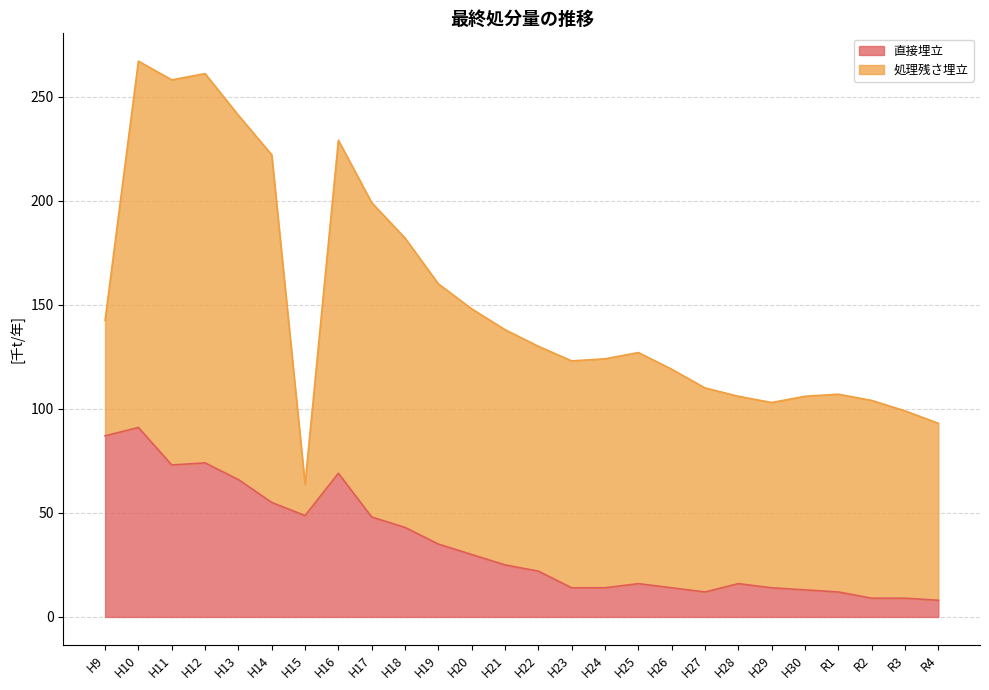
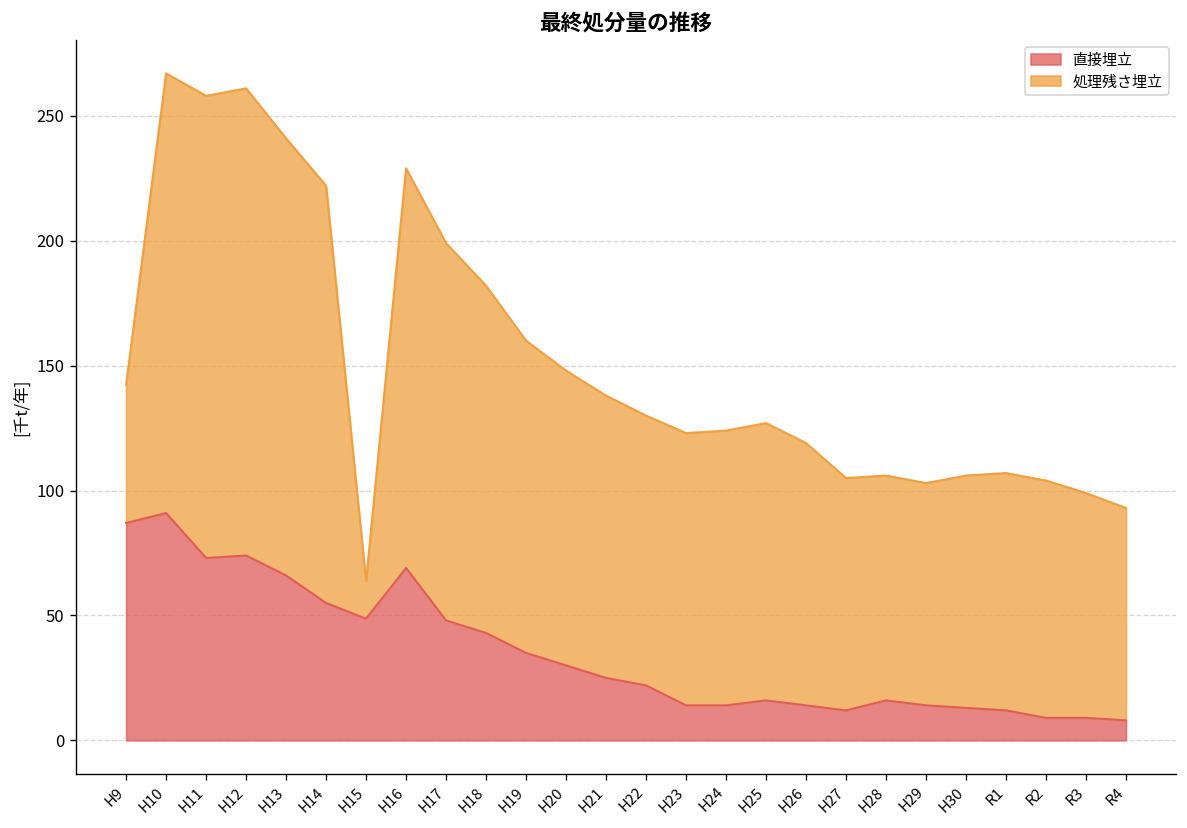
  {
    "直接埋立": {
      "H9": 87,
      "H10": 91,
      "H11": 73,
      "H12": 74,
      "H13": 66,
      "H14": 55,
      "H15": 49,
      "H16": 69,
      "H17": 48,
      "H18": 43,
      "H19": 35,
      "H20": 30,
      "H21": 25,
      "H22": 22,
      "H23": 14,
      "H24": 14,
      "H25": 16,
      "H26": 14,
      "H27": 12,
      "H28": 16,
      "H29": 14,
      "H30": 13,
      "R1": 12,
      "R2": 9,
      "R3": 9,
      "R4": 8
    },
    "処理残さ埋立": {
      "H9": 55,
      "H10": 176,
      "H11": 185,
      "H12": 187,
      "H13": 175,
      "H14": 167,
      "H15": 15,
      "H16": 160,
      "H17": 151,
      "H18": 139,
      "H19": 125,
      "H20": 118,
      "H21": 113,
      "H22": 108,
      "H23": 109,
      "H24": 110,
      "H25": 111,
      "H26": 105,
-     "H27": 98,
+     "H27": 93,
      "H28": 90,
      "H29": 89,
      "H30": 93,
      "R1": 95,
      "R2": 95,
      "R3": 90,
      "R4": 85
    }
  }
